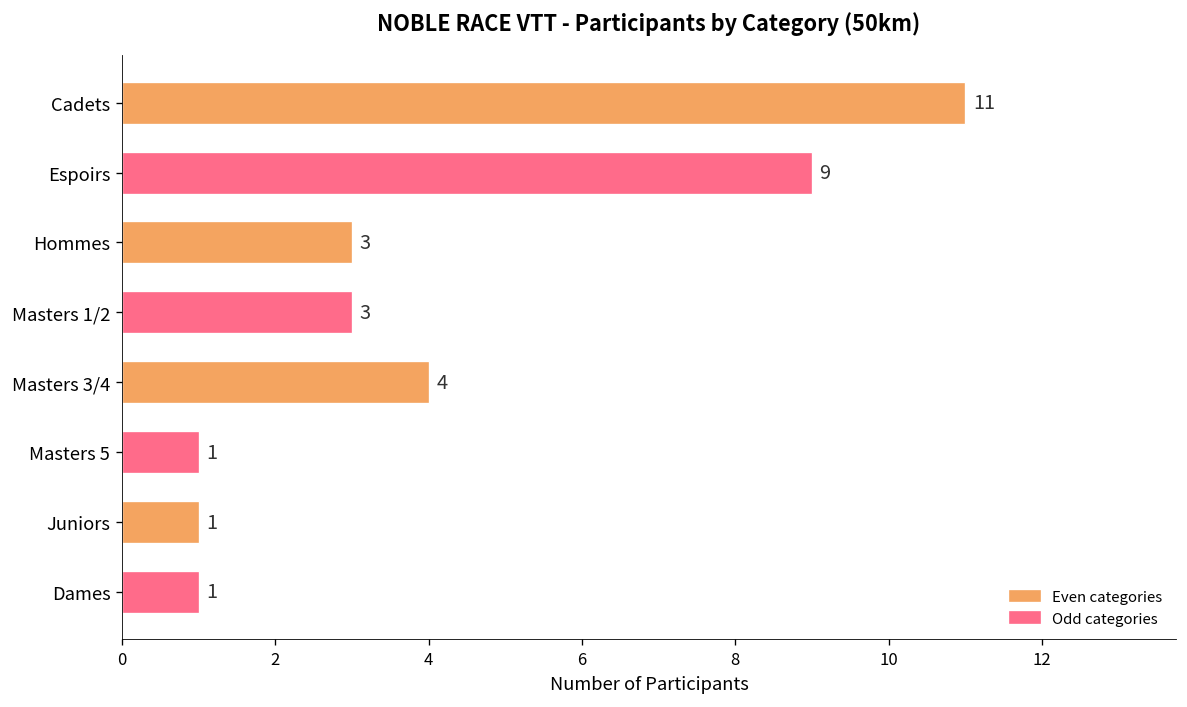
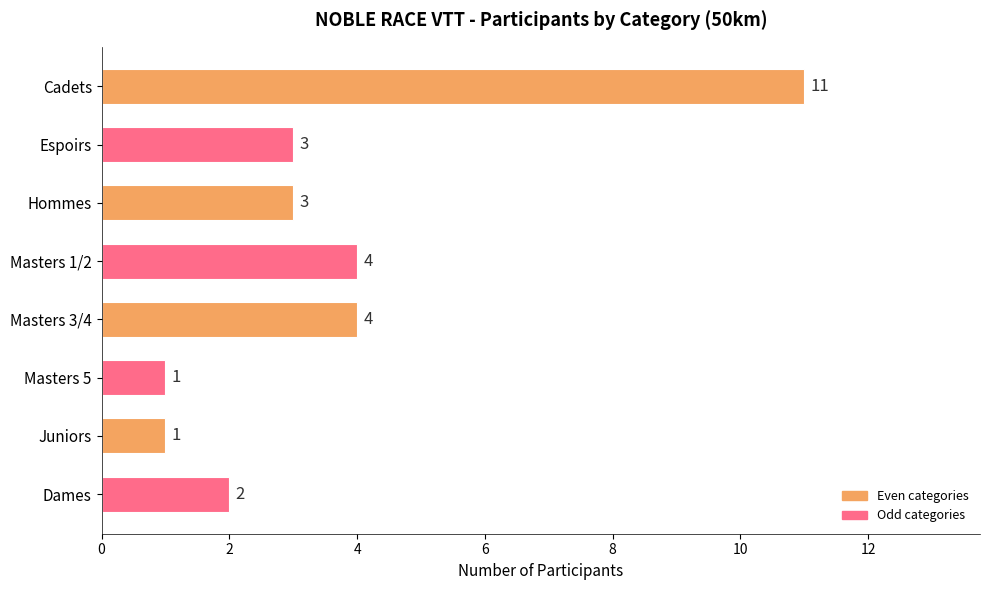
  {
    "Cadets": 11,
-   "Espoirs": 9,
+   "Espoirs": 3,
    "Hommes": 3,
-   "Masters 1/2": 3,
+   "Masters 1/2": 4,
    "Masters 3/4": 4,
    "Masters 5": 1,
    "Juniors": 1,
-   "Dames": 1
+   "Dames": 2
  }
